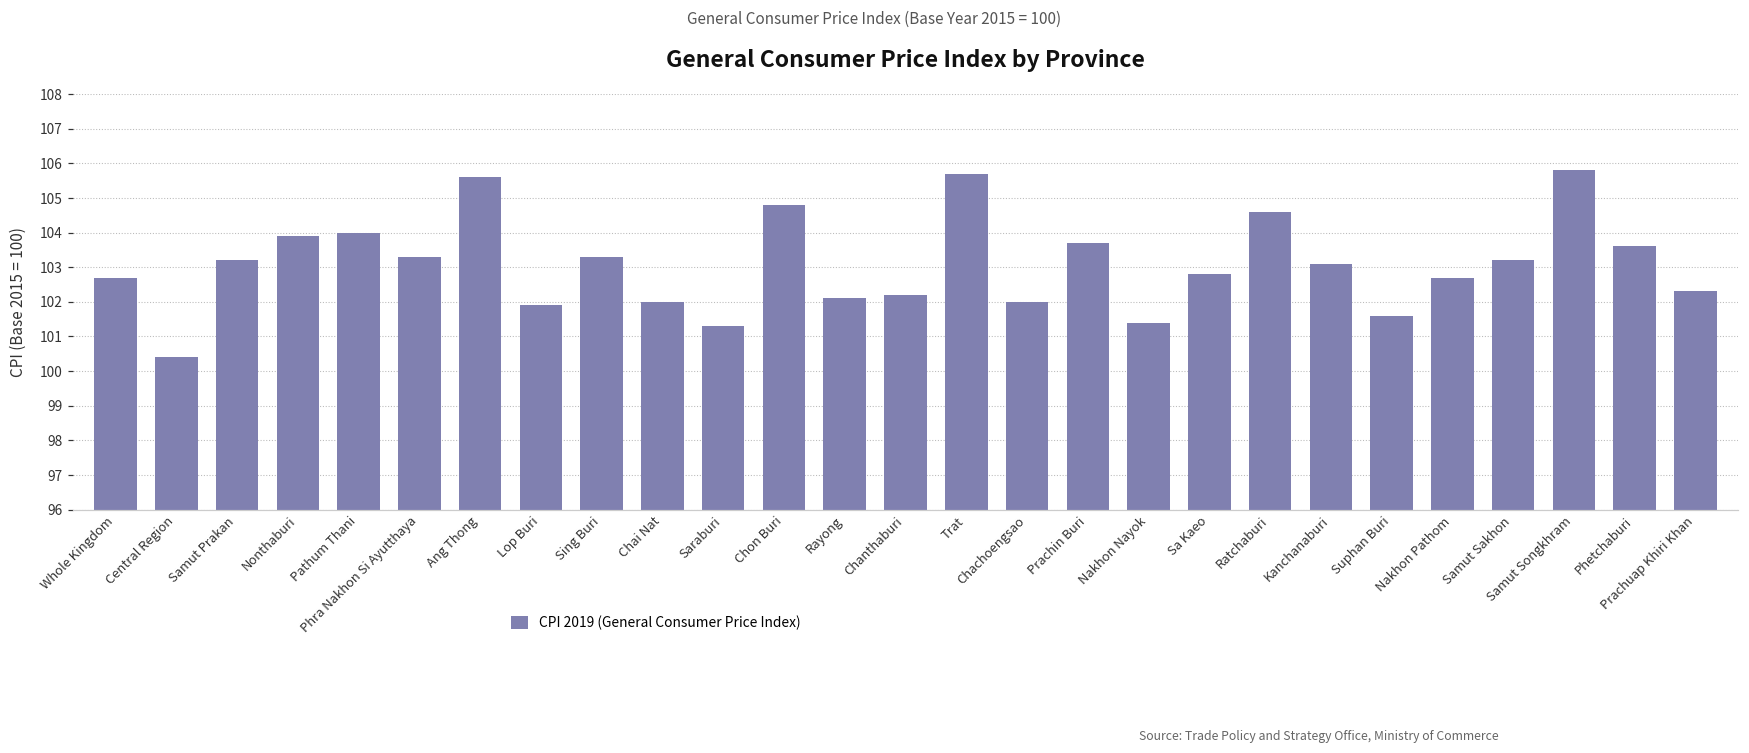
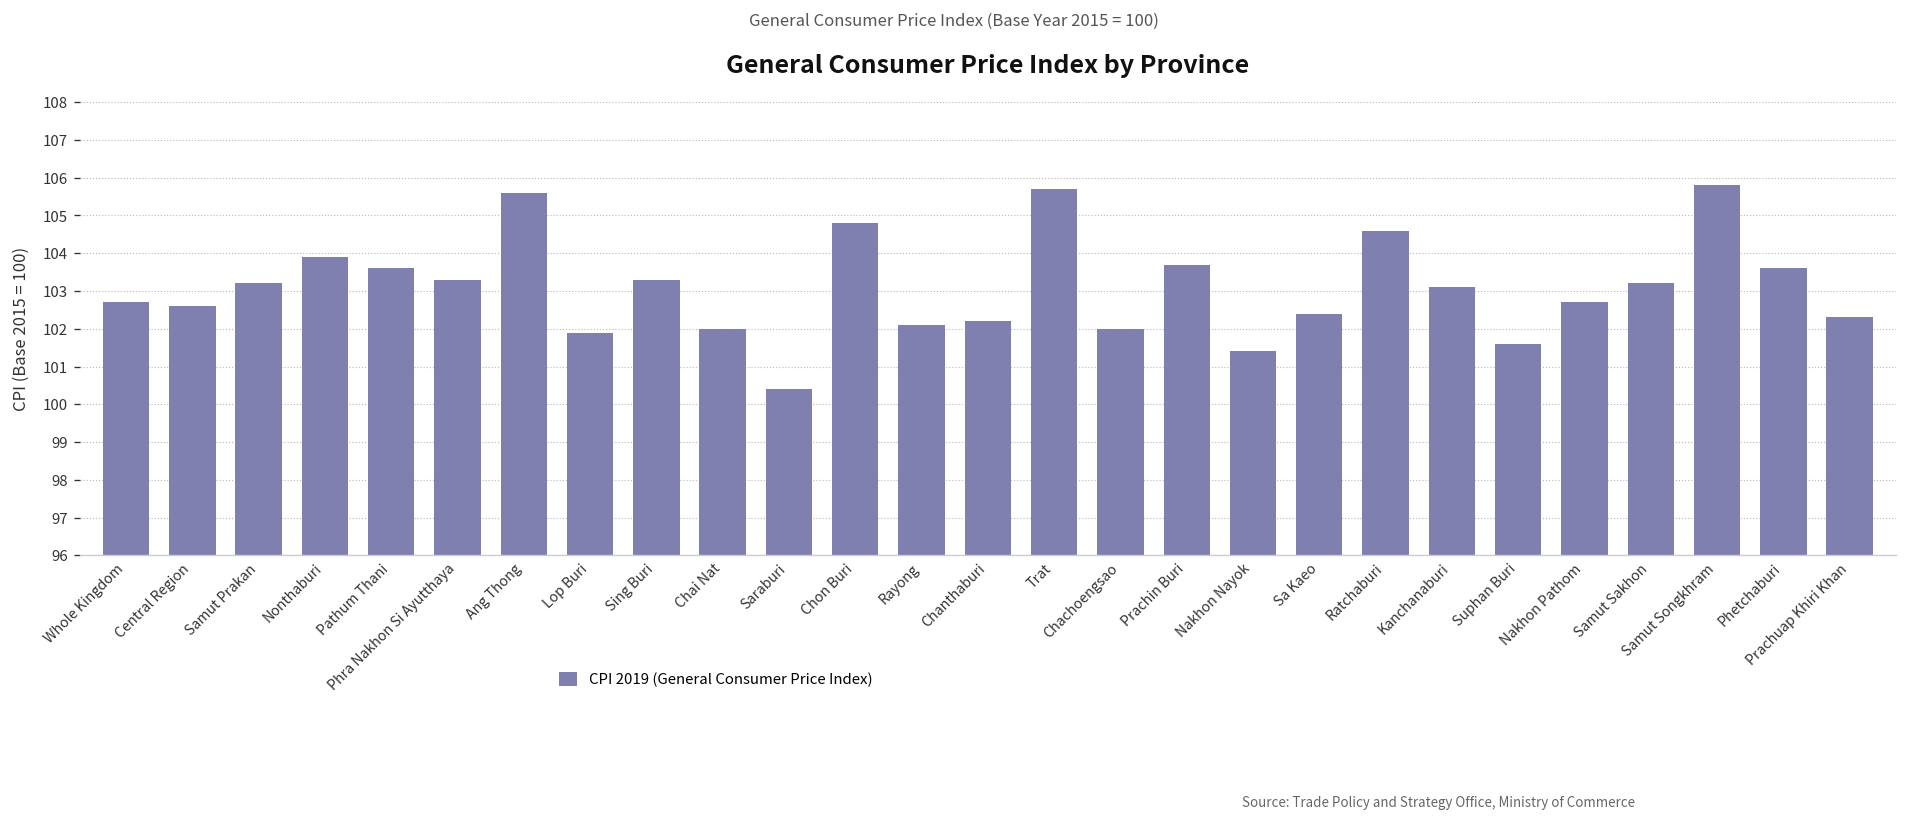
  {
    "Whole Kingdom": 102.7,
-   "Central Region": 100.4,
+   "Central Region": 102.6,
    "Samut Prakan": 103.2,
    "Nonthaburi": 103.9,
-   "Pathum Thani": 104.0,
+   "Pathum Thani": 103.6,
    "Phra Nakhon Si Ayutthaya": 103.3,
    "Ang Thong": 105.6,
    "Lop Buri": 101.9,
    "Sing Buri": 103.3,
    "Chai Nat": 102.0,
-   "Saraburi": 101.3,
+   "Saraburi": 100.4,
    "Chon Buri": 104.8,
    "Rayong": 102.1,
    "Chanthaburi": 102.2,
    "Trat": 105.7,
    "Chachoengsao": 102.0,
    "Prachin Buri": 103.7,
    "Nakhon Nayok": 101.4,
-   "Sa Kaeo": 102.8,
+   "Sa Kaeo": 102.4,
    "Ratchaburi": 104.6,
    "Kanchanaburi": 103.1,
    "Suphan Buri": 101.6,
    "Nakhon Pathom": 102.7,
    "Samut Sakhon": 103.2,
    "Samut Songkhram": 105.8,
    "Phetchaburi": 103.6,
    "Prachuap Khiri Khan": 102.3
  }
